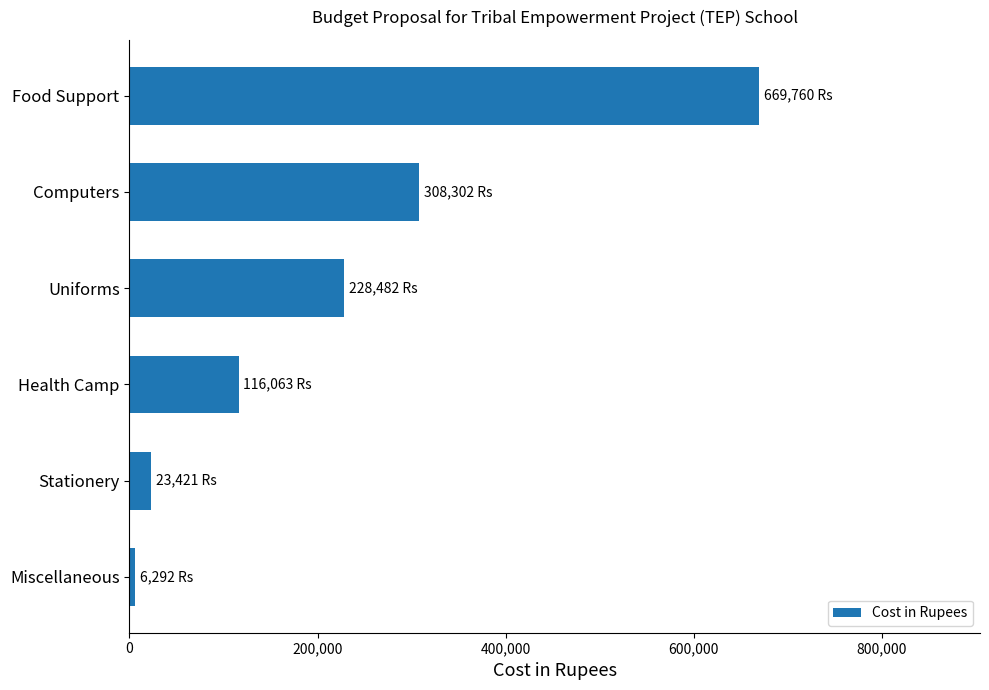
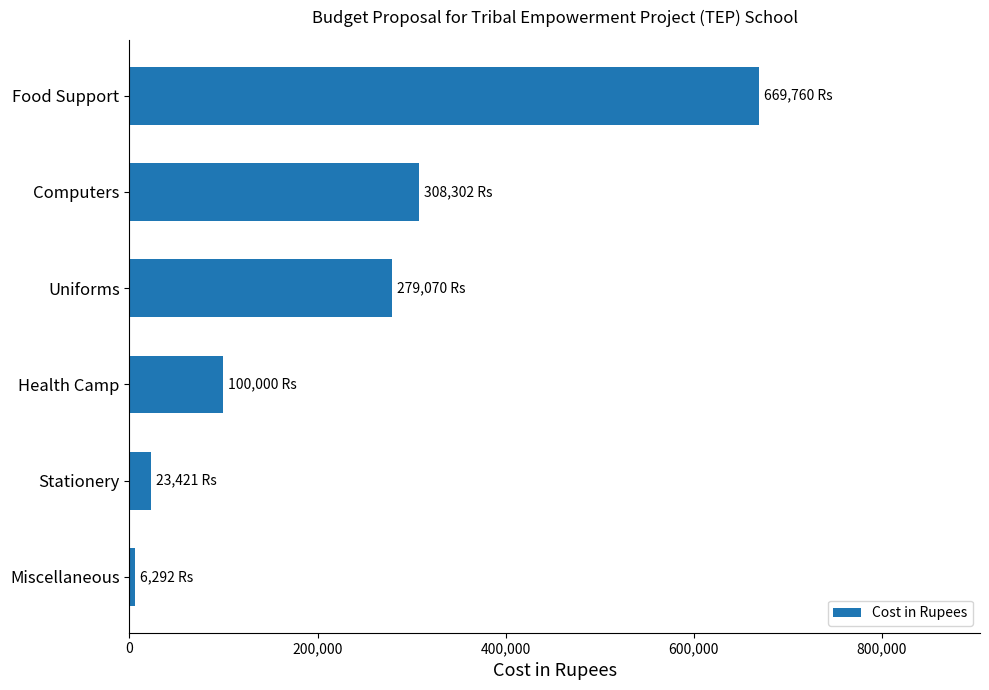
  {
    "Food Support": "669,760",
    "Computers": "308,302",
-   "Uniforms": "228,482",
-   "Health Camp": "116,063",
+   "Uniforms": "279,070",
+   "Health Camp": "100,000",
    "Stationery": "23,421",
    "Miscellaneous": "6,292"
  }
